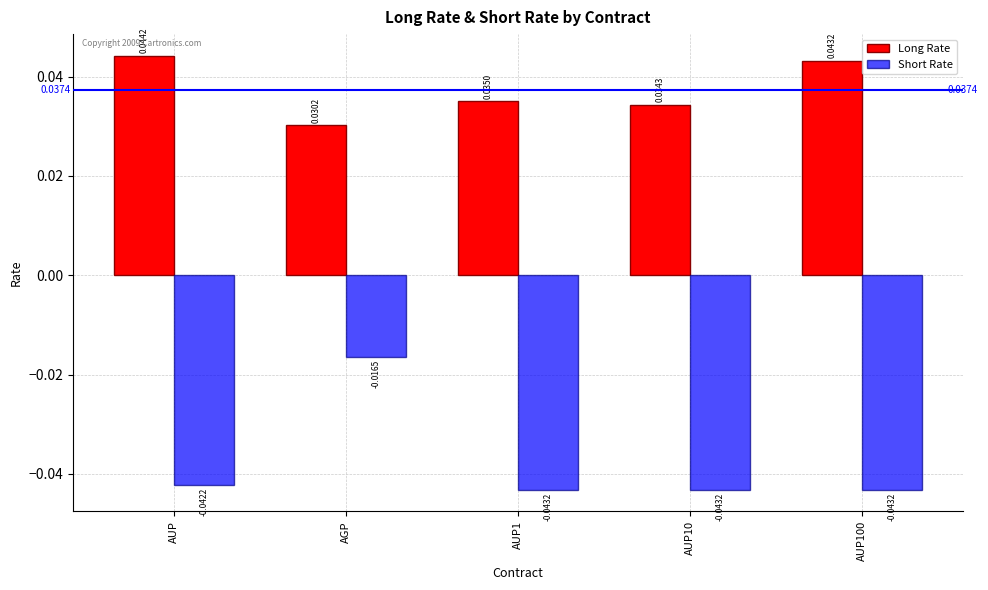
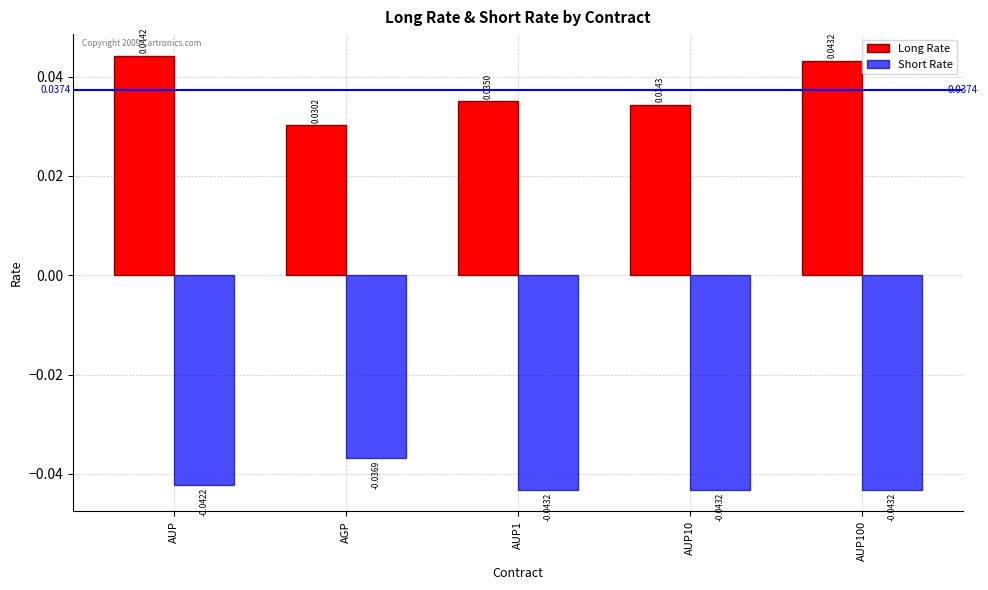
  {
    "Long Rate": {
      "AGP": 0.0302,
      "AUP1": 0.0350,
      "AUP10": 0.0343,
      "AUP100": 0.0432
    },
    "Short Rate": {
      "AUP": -0.0422,
-     "AGP": -0.0165,
+     "AGP": -0.0369,
      "AUP1": -0.0432,
      "AUP10": -0.0432,
      "AUP100": -0.0432
    }
  }
